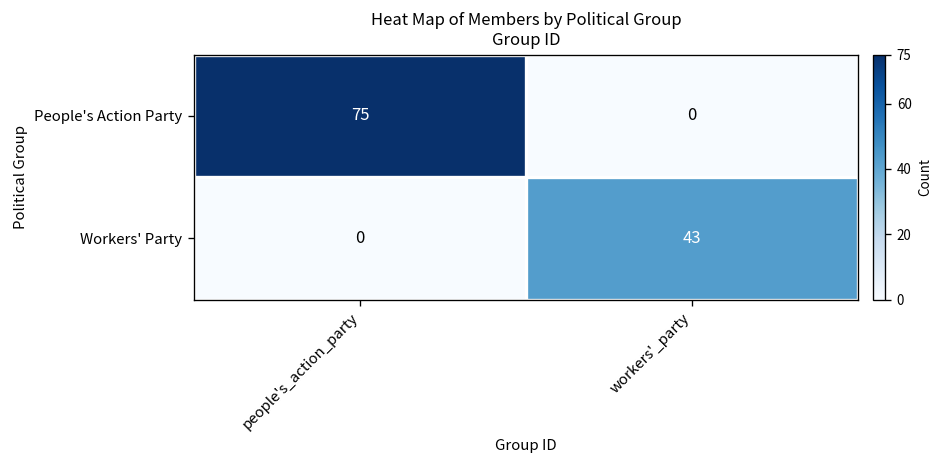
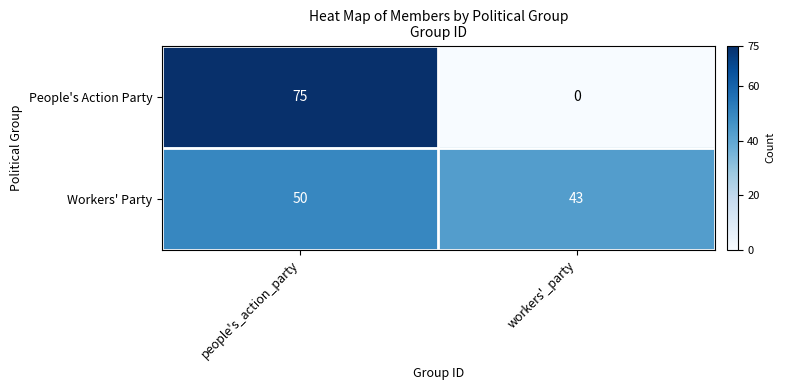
  {
    "People's Action Party": {
      "people's_action_party": 75,
      "workers'_party": 0
    },
    "Workers' Party": {
-     "people's_action_party": 0,
+     "people's_action_party": 50,
      "workers'_party": 43
    }
  }
